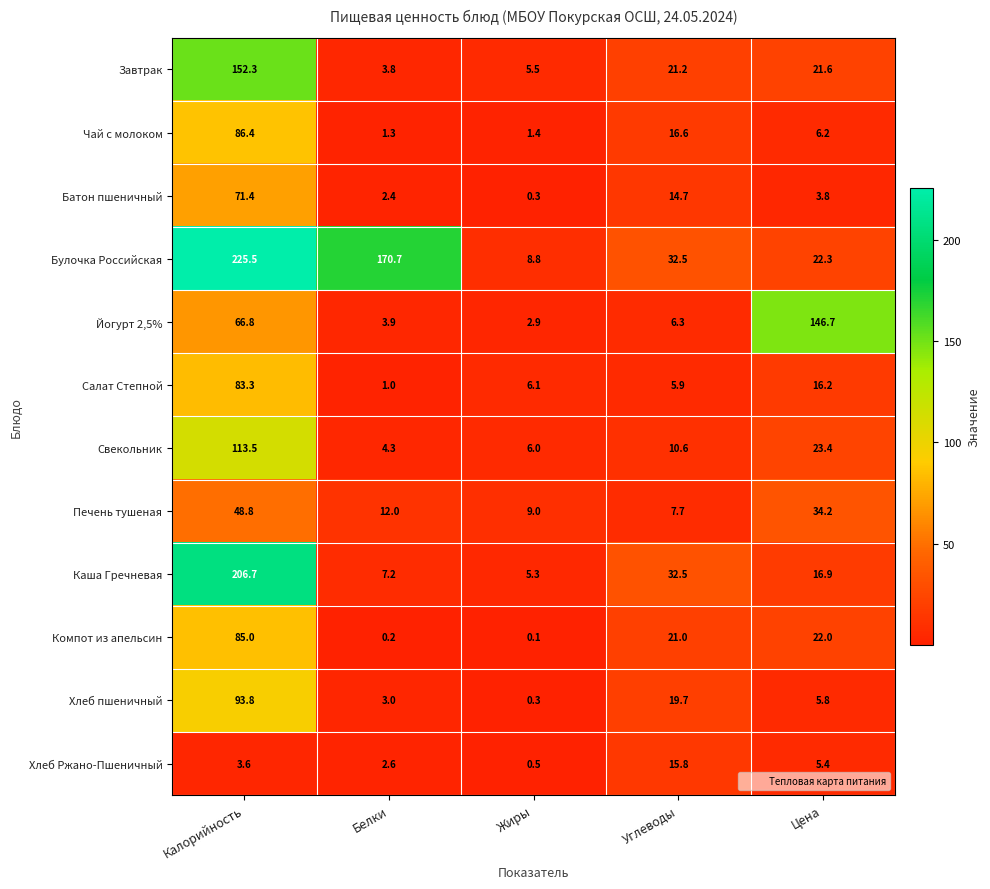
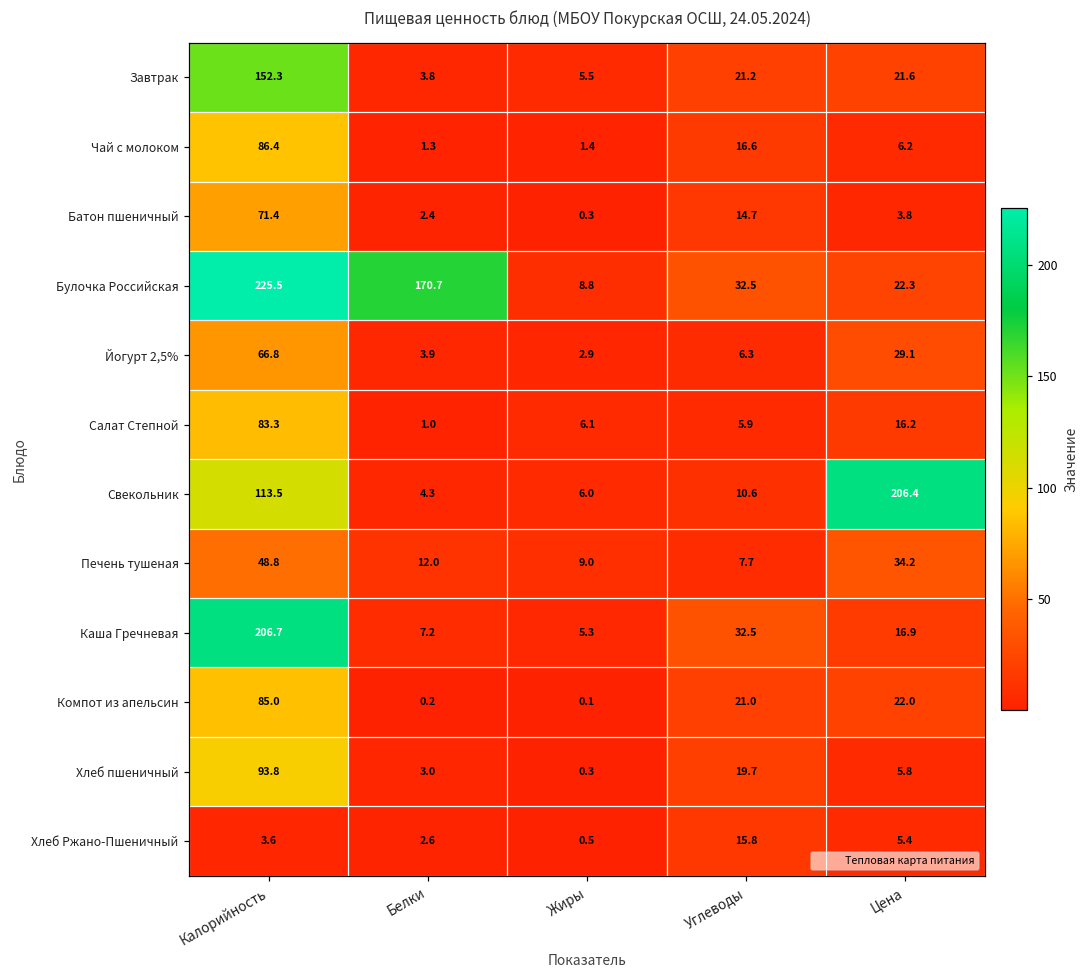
  {
    "Завтрак": {
      "Калорийность": 152.3,
      "Белки": 3.8,
      "Жиры": 5.5,
      "Углеводы": 21.2,
      "Цена": 21.6
    },
    "Чай с молоком": {
      "Калорийность": 86.4,
      "Белки": 1.3,
      "Жиры": 1.4,
      "Углеводы": 16.6,
      "Цена": 6.2
    },
    "Батон пшеничный": {
      "Калорийность": 71.4,
      "Белки": 2.4,
      "Жиры": 0.3,
      "Углеводы": 14.7,
      "Цена": 3.8
    },
    "Булочка Российская": {
      "Калорийность": 225.5,
      "Белки": 170.7,
      "Жиры": 8.8,
      "Углеводы": 32.5,
      "Цена": 22.3
    },
    "Йогурт 2,5%": {
      "Калорийность": 66.8,
      "Белки": 3.9,
      "Жиры": 2.9,
      "Углеводы": 6.3,
-     "Цена": 146.7
+     "Цена": 29.1
    },
    "Салат Степной": {
      "Калорийность": 83.3,
      "Белки": 1.0,
      "Жиры": 6.1,
      "Углеводы": 5.9,
      "Цена": 16.2
    },
    "Свекольник": {
      "Калорийность": 113.5,
      "Белки": 4.3,
      "Жиры": 6.0,
      "Углеводы": 10.6,
-     "Цена": 23.4
+     "Цена": 206.4
    },
    "Печень тушеная": {
      "Калорийность": 48.8,
      "Белки": 12.0,
      "Жиры": 9.0,
      "Углеводы": 7.7,
      "Цена": 34.2
    },
    "Каша Гречневая": {
      "Калорийность": 206.7,
      "Белки": 7.2,
      "Жиры": 5.3,
      "Углеводы": 32.5,
      "Цена": 16.9
    },
    "Компот из апельсин": {
      "Калорийность": 85.0,
      "Белки": 0.2,
      "Жиры": 0.1,
      "Углеводы": 21.0,
      "Цена": 22.0
    },
    "Хлеб пшеничный": {
      "Калорийность": 93.8,
      "Белки": 3.0,
      "Жиры": 0.3,
      "Углеводы": 19.7,
      "Цена": 5.8
    },
    "Хлеб Ржано-Пшеничный": {
      "Калорийность": 3.6,
      "Белки": 2.6,
      "Жиры": 0.5,
      "Углеводы": 15.8,
      "Цена": 5.4
    }
  }
